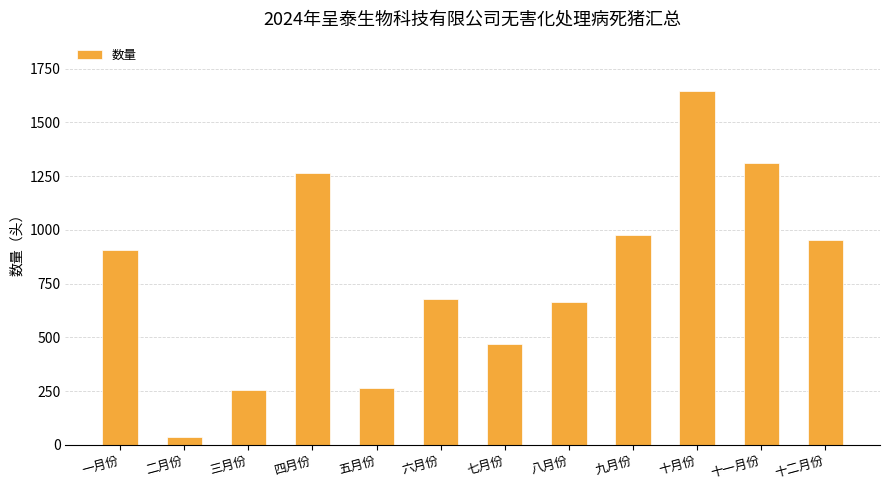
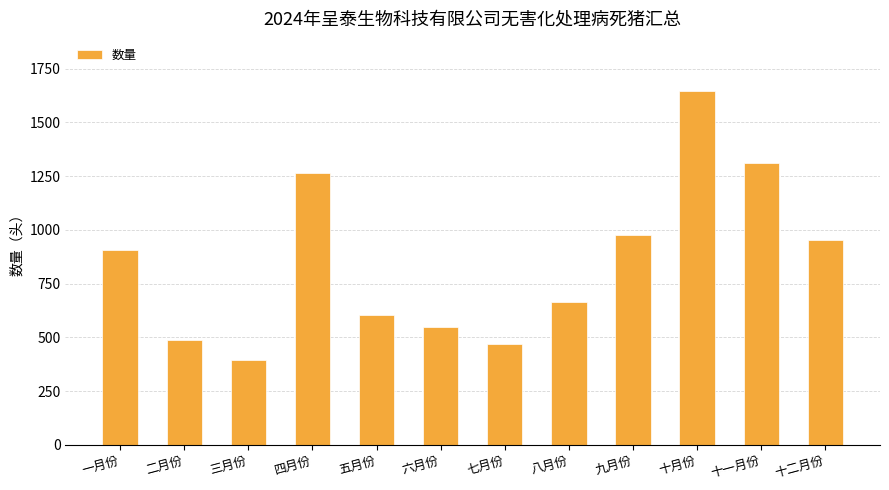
  {
    "一月份": 910,
-   "二月份": 40,
-   "三月份": 250,
+   "二月份": 490,
+   "三月份": 400,
    "四月份": 1260,
-   "五月份": 260,
-   "六月份": 680,
+   "五月份": 600,
+   "六月份": 550,
    "七月份": 470,
    "八月份": 670,
    "九月份": 980,
    "十月份": 1650,
    "十一月份": 1310,
    "十二月份": 950
  }
